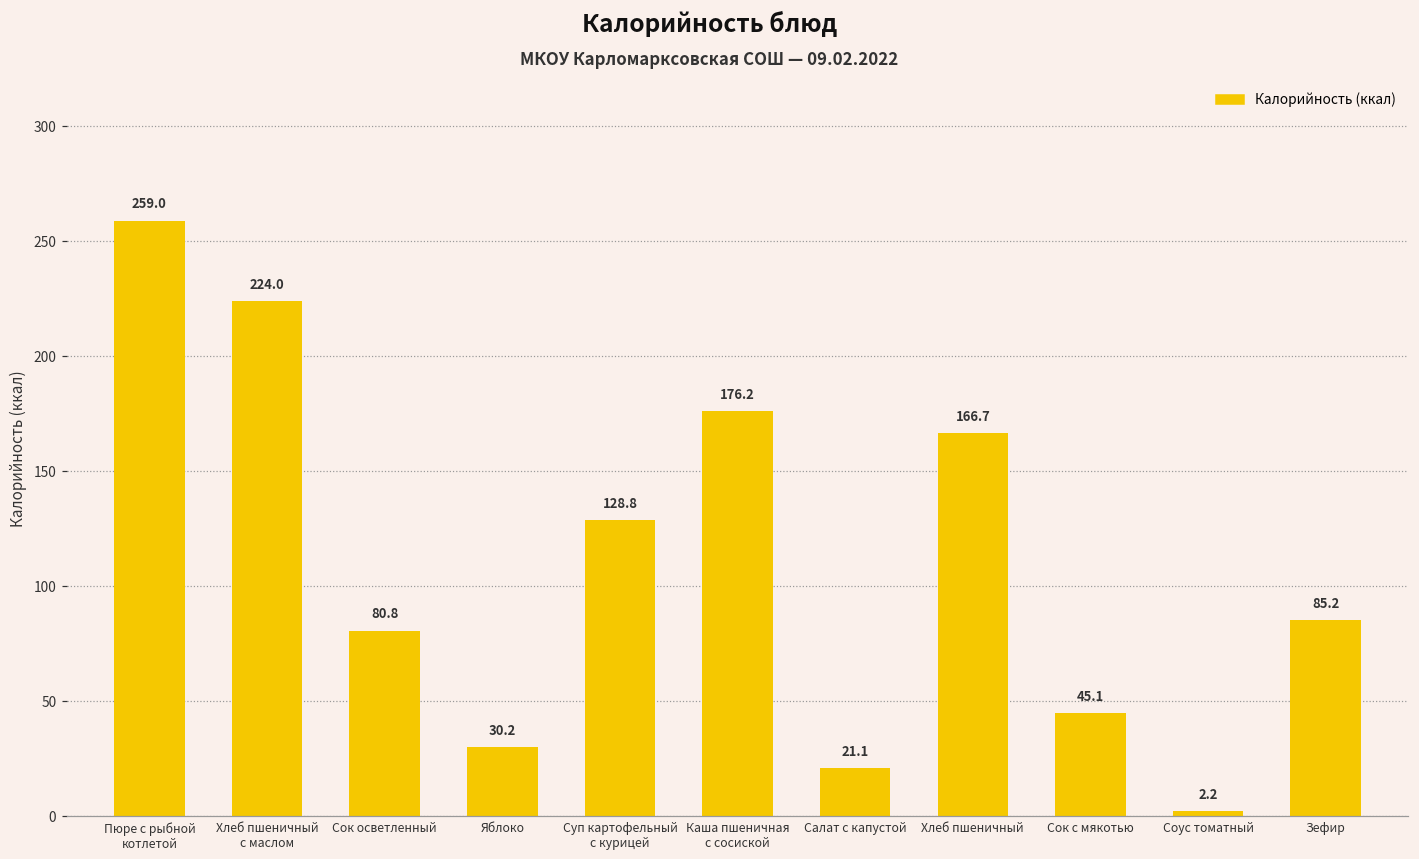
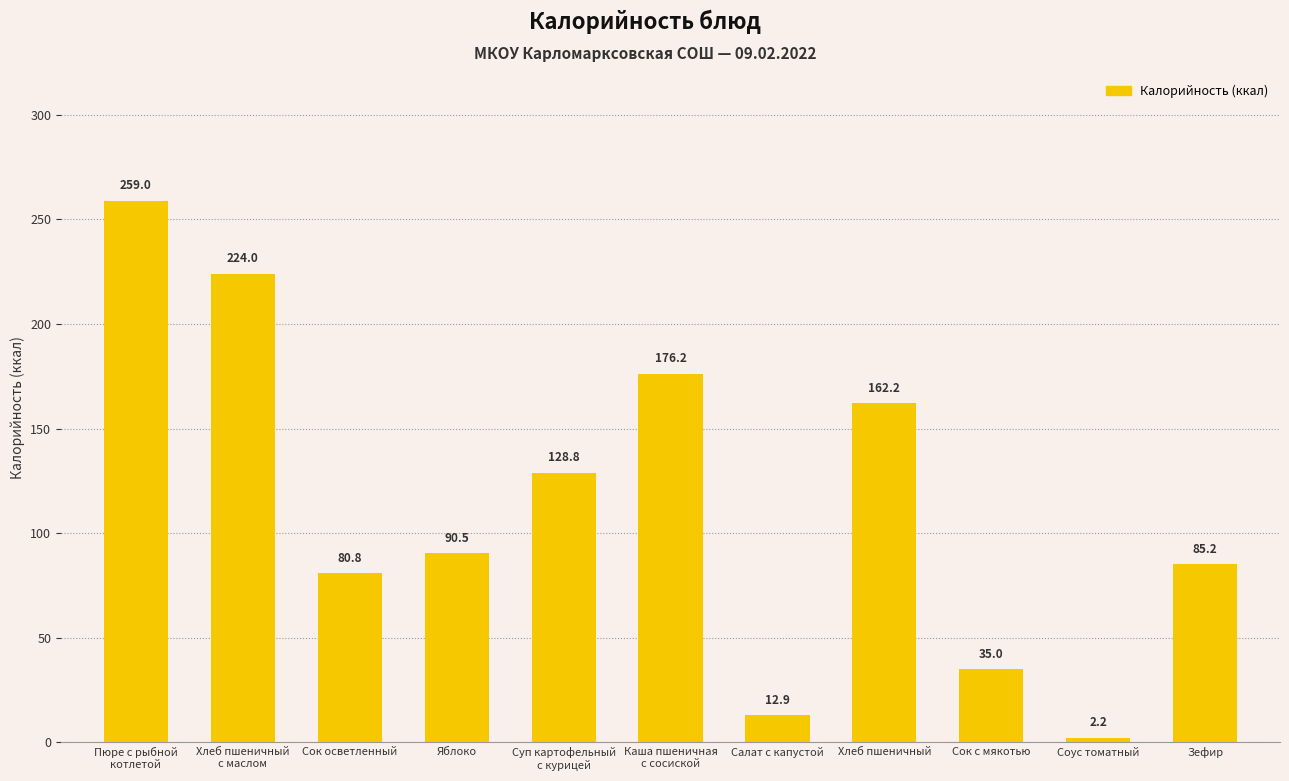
  {
    "Пюре с рыбной котлетой": 259.0,
    "Хлеб пшеничный с маслом": 224.0,
    "Сок осветленный": 80.8,
-   "Яблоко": 30.2,
+   "Яблоко": 90.5,
    "Суп картофельный с курицей": 128.8,
    "Каша пшеничная с сосиской": 176.2,
-   "Салат с капустой": 21.1,
-   "Хлеб пшеничный": 166.7,
-   "Сок с мякотью": 45.1,
+   "Салат с капустой": 12.9,
+   "Хлеб пшеничный": 162.2,
+   "Сок с мякотью": 35.0,
    "Соус томатный": 2.2,
    "Зефир": 85.2
  }
